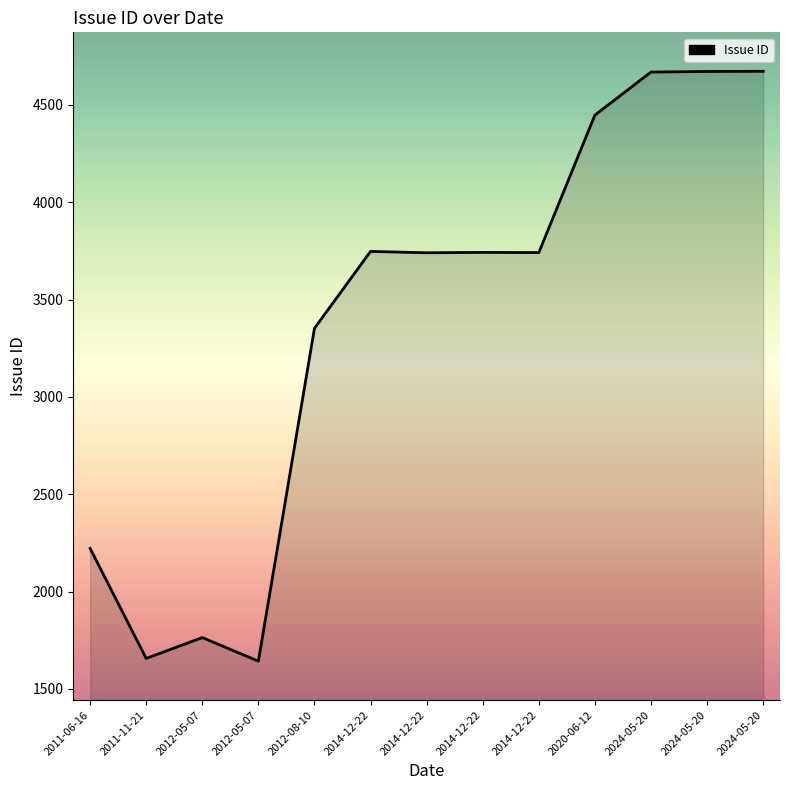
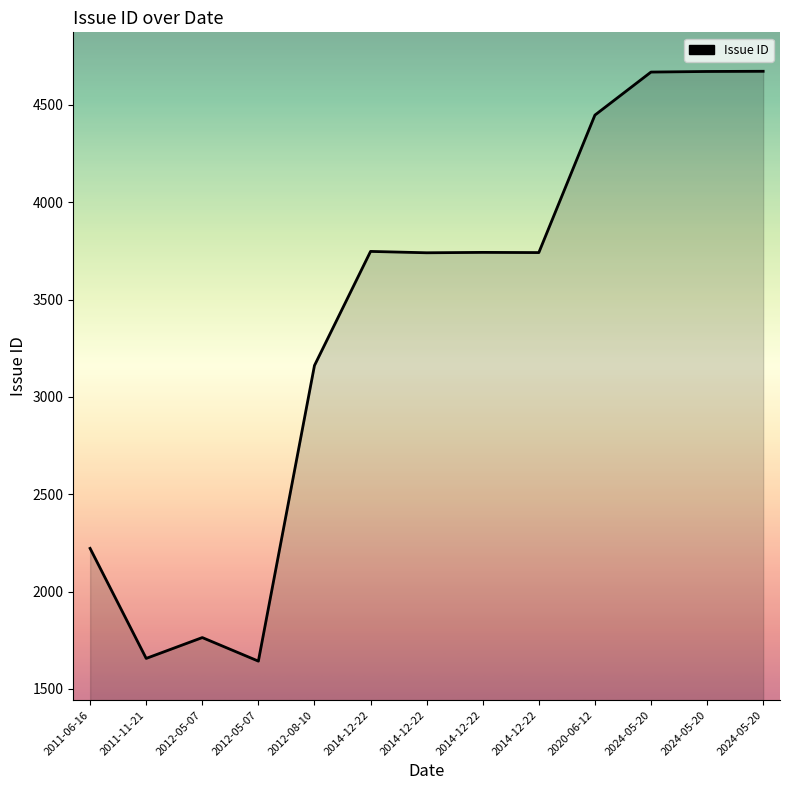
  {
    "2011-06-16": 2220,
    "2011-11-21": 1660,
-   "2012-08-10": 3350,
+   "2012-08-10": 3160,
    "2020-06-12": 4450
  }
